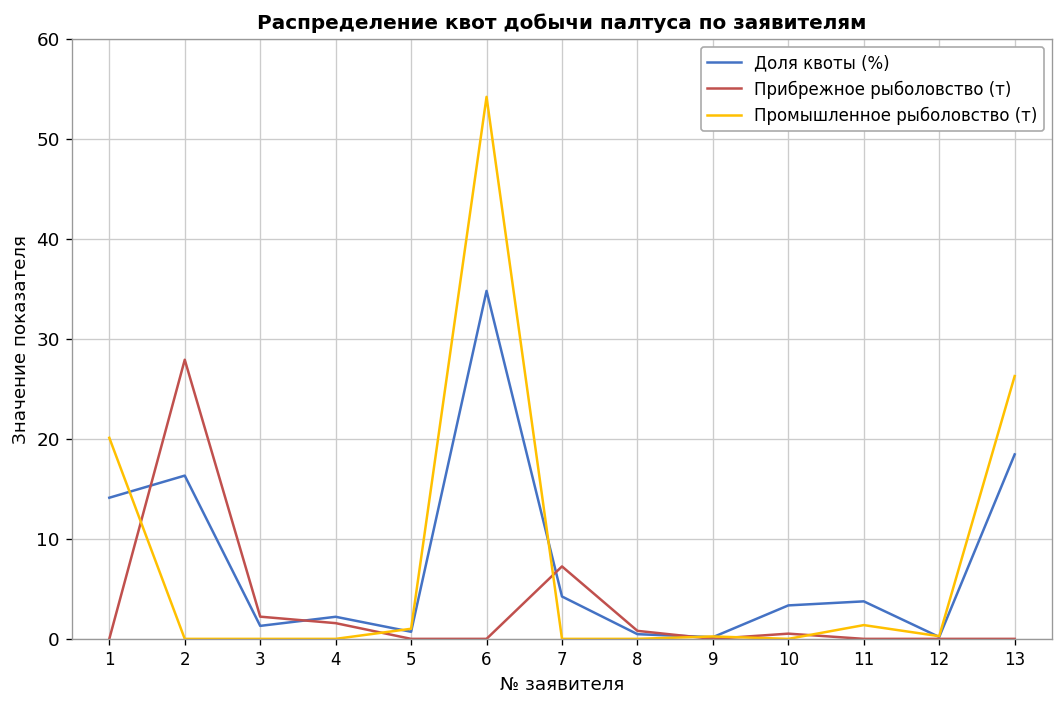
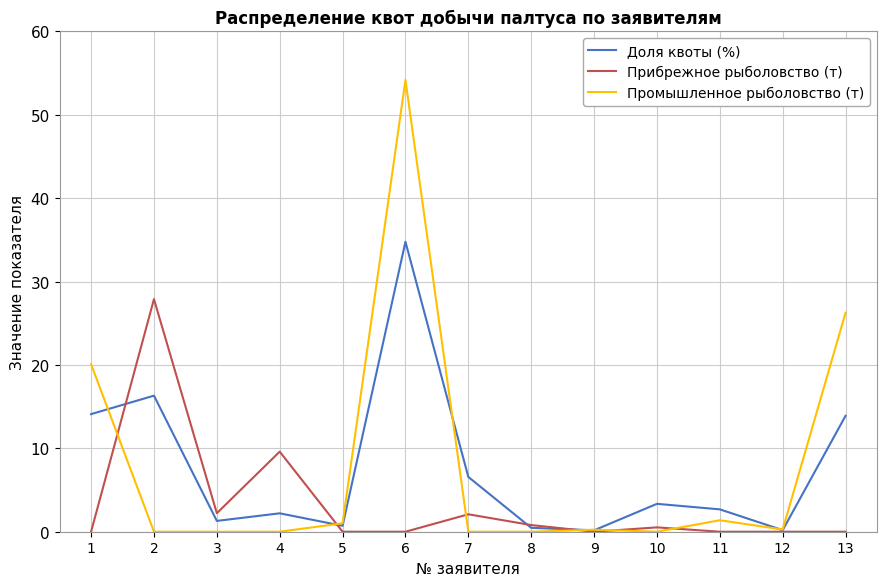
  {
    "Доля квоты (%)": {
      "1": 14,
      "2": 16,
      "3": 1,
      "4": 2,
      "6": 35,
-     "7": 4,
+     "7": 7,
      "8": 0,
      "10": 3,
-     "11": 4,
-     "13": 18
+     "11": 3,
+     "13": 14
    },
    "Прибрежное рыболовство (т)": {
      "1": 0,
      "2": 28,
      "3": 2,
-     "4": 2,
+     "4": 10,
      "5": 0,
      "6": 0,
-     "7": 7,
+     "7": 2,
      "8": 1,
      "10": 1,
      "11": 0,
      "13": 0
    },
    "Промышленное рыболовство (т)": {
      "1": 20,
      "2": 0,
      "3": 0,
      "4": 0,
      "6": 54,
      "7": 0,
      "8": 0,
      "10": 0,
      "11": 1,
      "13": 26
    }
  }
